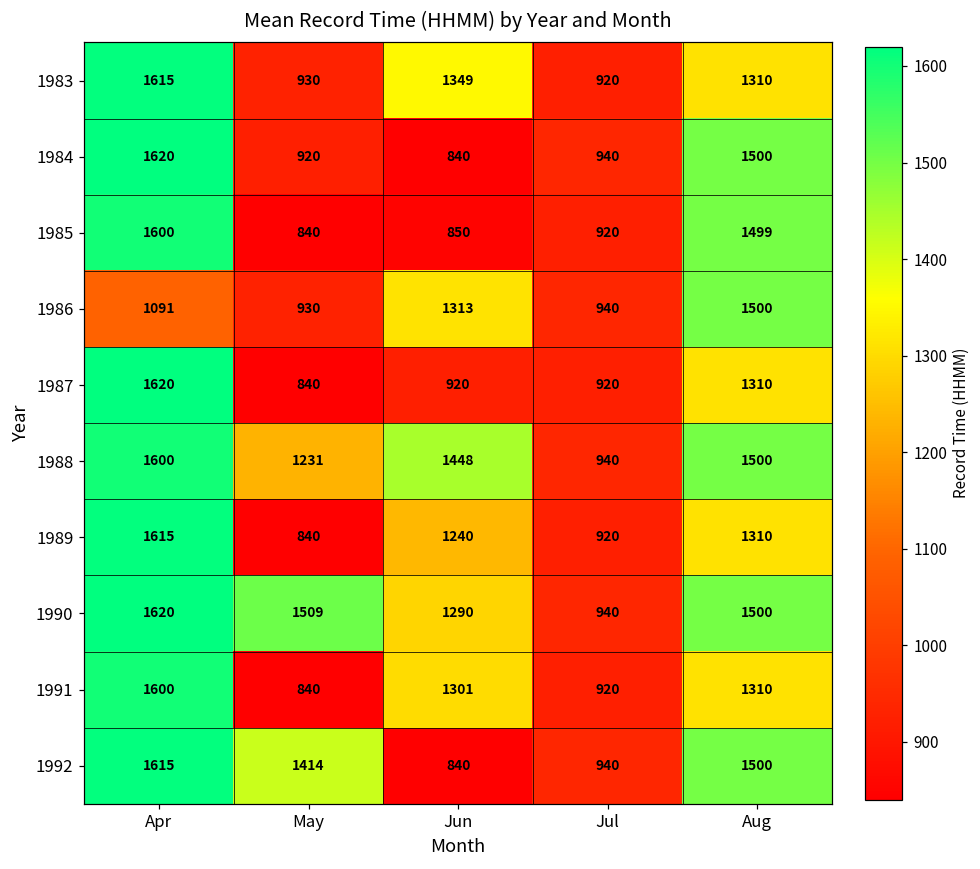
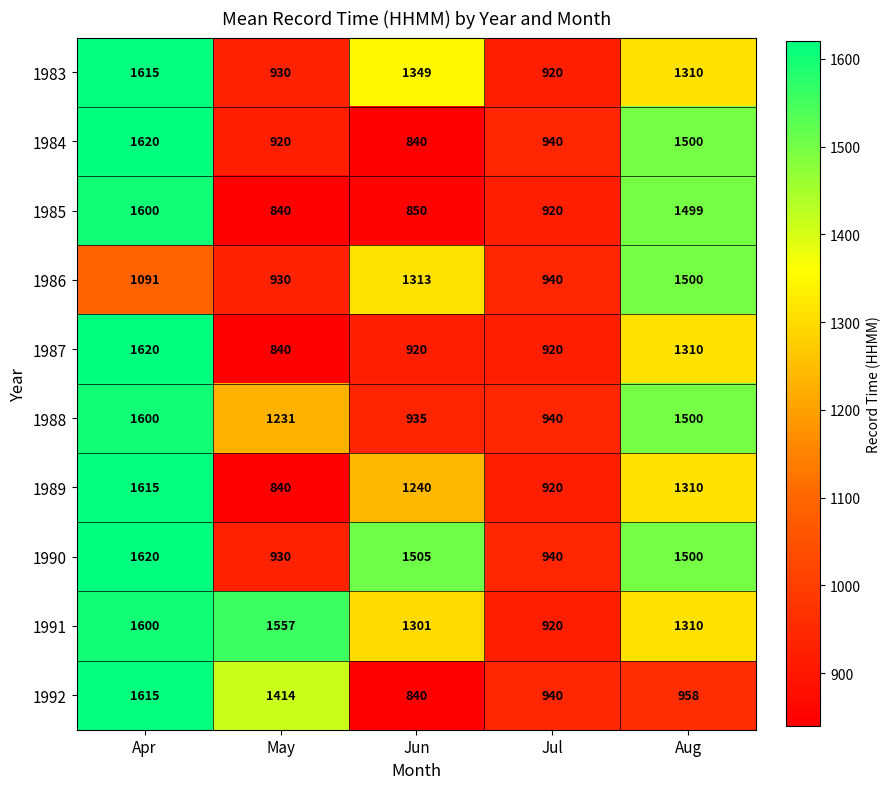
  {
    "1983": {
      "Apr": 1615,
      "May": 930,
      "Jun": 1349,
      "Jul": 920,
      "Aug": 1310
    },
    "1984": {
      "Apr": 1620,
      "May": 920,
      "Jun": 840,
      "Jul": 940,
      "Aug": 1500
    },
    "1985": {
      "Apr": 1600,
      "May": 840,
      "Jun": 850,
      "Jul": 920,
      "Aug": 1499
    },
    "1986": {
      "Apr": 1091,
      "May": 930,
      "Jun": 1313,
      "Jul": 940,
      "Aug": 1500
    },
    "1987": {
      "Apr": 1620,
      "May": 840,
      "Jun": 920,
      "Jul": 920,
      "Aug": 1310
    },
    "1988": {
      "Apr": 1600,
      "May": 1231,
-     "Jun": 1448,
+     "Jun": 935,
      "Jul": 940,
      "Aug": 1500
    },
    "1989": {
      "Apr": 1615,
      "May": 840,
      "Jun": 1240,
      "Jul": 920,
      "Aug": 1310
    },
    "1990": {
      "Apr": 1620,
-     "May": 1509,
-     "Jun": 1290,
+     "May": 930,
+     "Jun": 1505,
      "Jul": 940,
      "Aug": 1500
    },
    "1991": {
      "Apr": 1600,
-     "May": 840,
+     "May": 1557,
      "Jun": 1301,
      "Jul": 920,
      "Aug": 1310
    },
    "1992": {
      "Apr": 1615,
      "May": 1414,
      "Jun": 840,
      "Jul": 940,
-     "Aug": 1500
+     "Aug": 958
    }
  }
